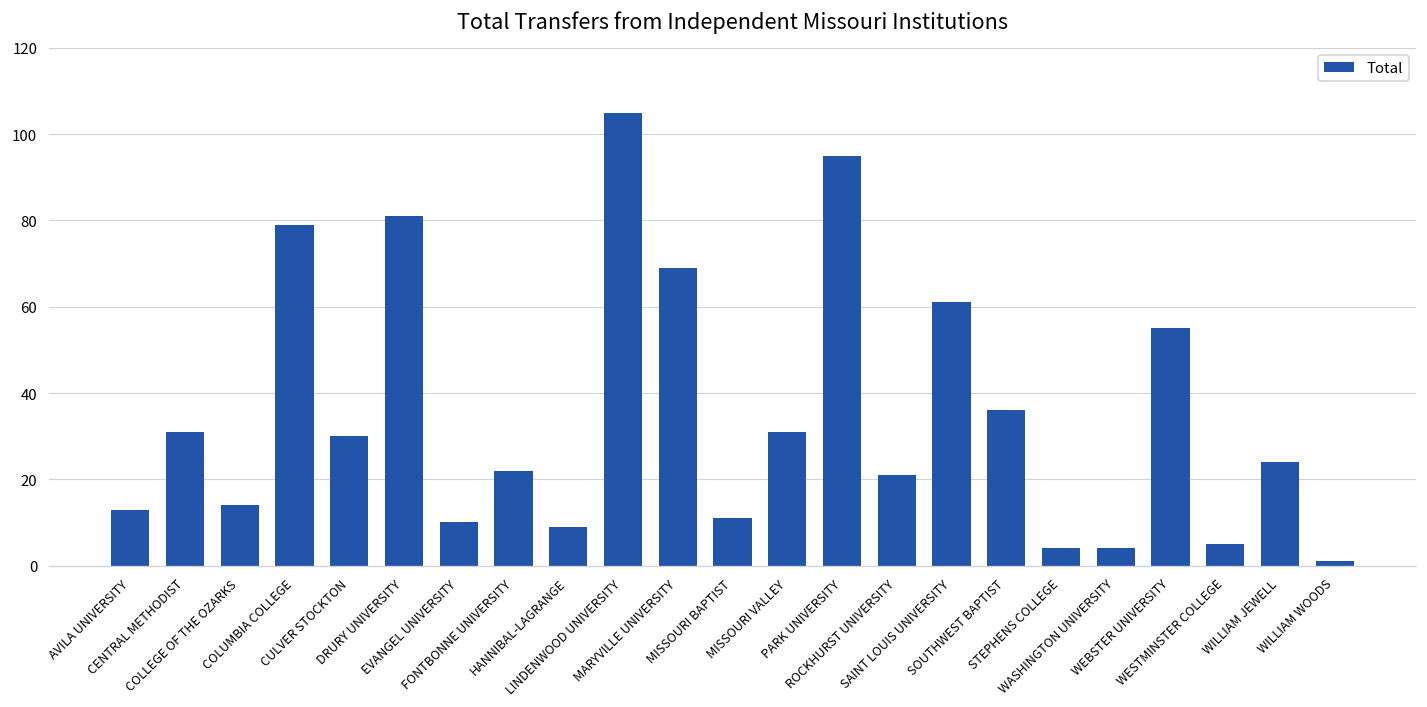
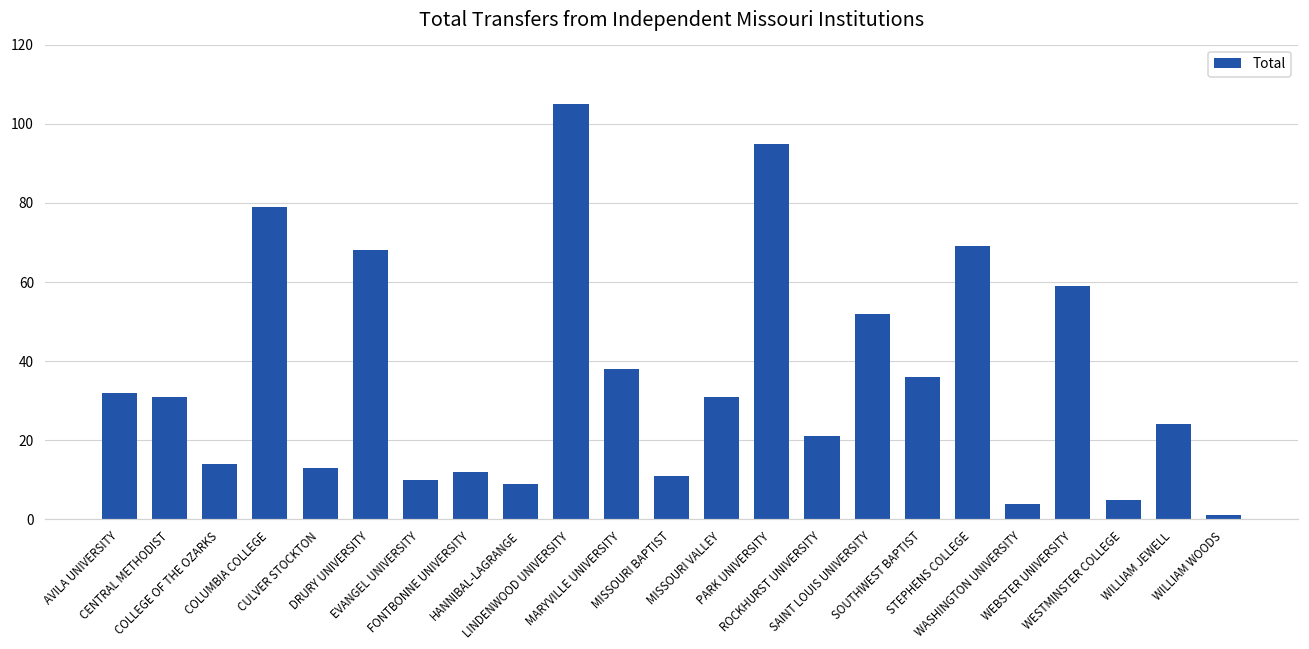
  {
-   "AVILA UNIVERSITY": 13,
+   "AVILA UNIVERSITY": 32,
    "CENTRAL METHODIST": 31,
    "COLLEGE OF THE OZARKS": 14,
    "COLUMBIA COLLEGE": 79,
-   "CULVER STOCKTON": 30,
-   "DRURY UNIVERSITY": 81,
+   "CULVER STOCKTON": 13,
+   "DRURY UNIVERSITY": 68,
    "EVANGEL UNIVERSITY": 10,
-   "FONTBONNE UNIVERSITY": 22,
+   "FONTBONNE UNIVERSITY": 12,
    "HANNIBAL-LAGRANGE": 9,
    "LINDENWOOD UNIVERSITY": 105,
-   "MARYVILLE UNIVERSITY": 69,
+   "MARYVILLE UNIVERSITY": 38,
    "MISSOURI BAPTIST": 11,
    "MISSOURI VALLEY": 31,
    "PARK UNIVERSITY": 95,
    "ROCKHURST UNIVERSITY": 21,
-   "SAINT LOUIS UNIVERSITY": 61,
+   "SAINT LOUIS UNIVERSITY": 52,
    "SOUTHWEST BAPTIST": 36,
-   "STEPHENS COLLEGE": 4,
+   "STEPHENS COLLEGE": 69,
    "WASHINGTON UNIVERSITY": 4,
-   "WEBSTER UNIVERSITY": 55,
+   "WEBSTER UNIVERSITY": 59,
    "WESTMINSTER COLLEGE": 5,
    "WILLIAM JEWELL": 24,
    "WILLIAM WOODS": 1
  }
